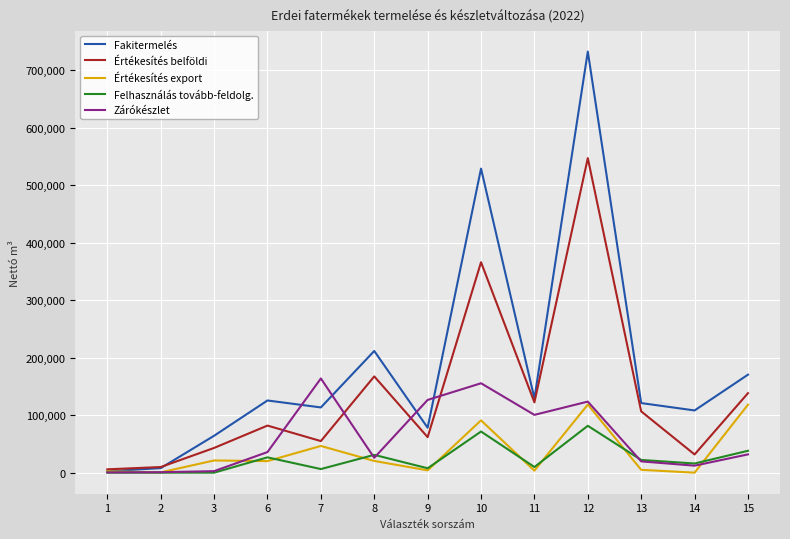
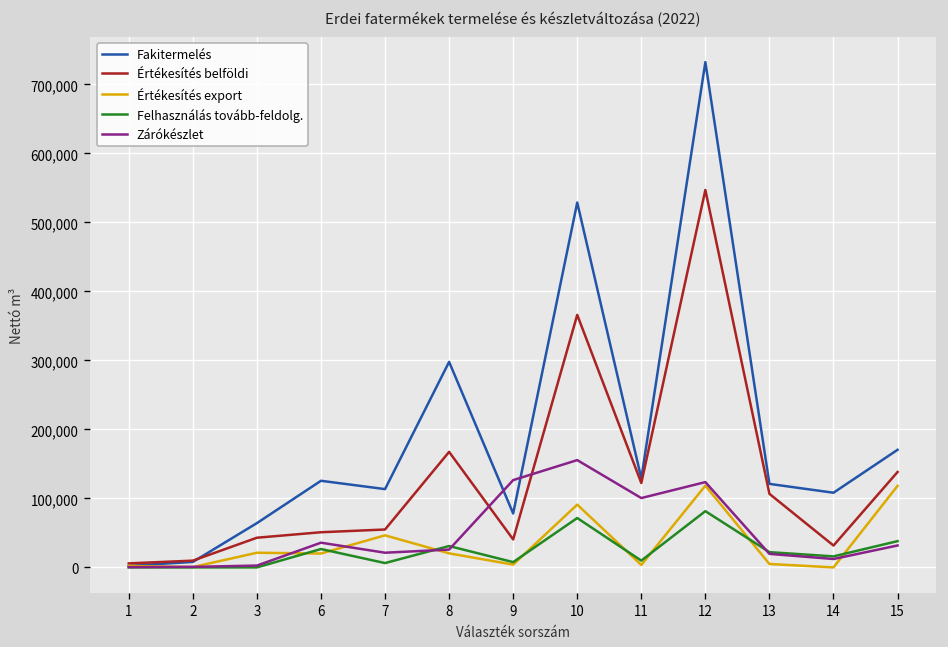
  {
    "Fakitermelés": {
      "3": "60,000",
      "6": "130,000",
      "7": "110,000",
-     "8": "210,000",
+     "8": "300,000",
      "9": "80,000",
      "10": "530,000",
      "11": "130,000",
      "12": "730,000",
      "13": "120,000",
      "14": "110,000",
      "15": "170,000"
    },
    "Értékesítés belföldi": {
      "3": "40,000",
-     "6": "80,000",
+     "6": "50,000",
      "7": "50,000",
      "8": "170,000",
-     "9": "60,000",
+     "9": "40,000",
      "10": "370,000",
      "11": "120,000",
      "12": "550,000",
      "13": "110,000",
      "14": "30,000",
      "15": "140,000"
    },
    "Értékesítés export": {
      "3": "20,000",
      "6": "20,000",
      "7": "50,000",
      "8": "20,000",
      "10": "90,000",
      "11": "0",
      "12": "120,000",
      "13": "0",
      "14": "0",
      "15": "120,000"
    },
    "Felhasználás tovább-feldolg.": {
      "6": "30,000",
      "7": "10,000",
      "8": "30,000",
      "10": "70,000",
      "11": "10,000",
      "12": "80,000",
      "15": "40,000"
    },
    "Zárókészlet": {
      "6": "40,000",
-     "7": "160,000",
+     "7": "20,000",
      "8": "30,000",
      "9": "130,000",
      "10": "160,000",
      "11": "100,000",
      "12": "120,000",
      "15": "30,000"
    }
  }
